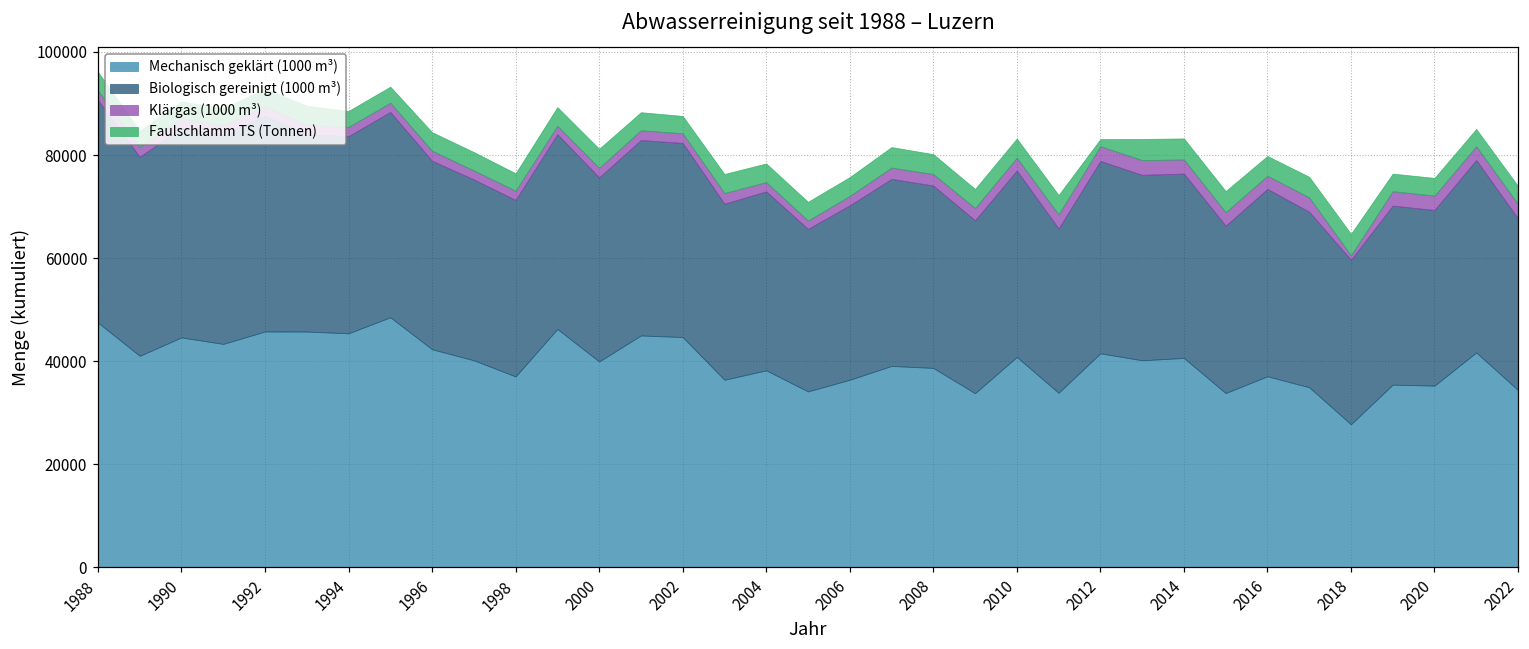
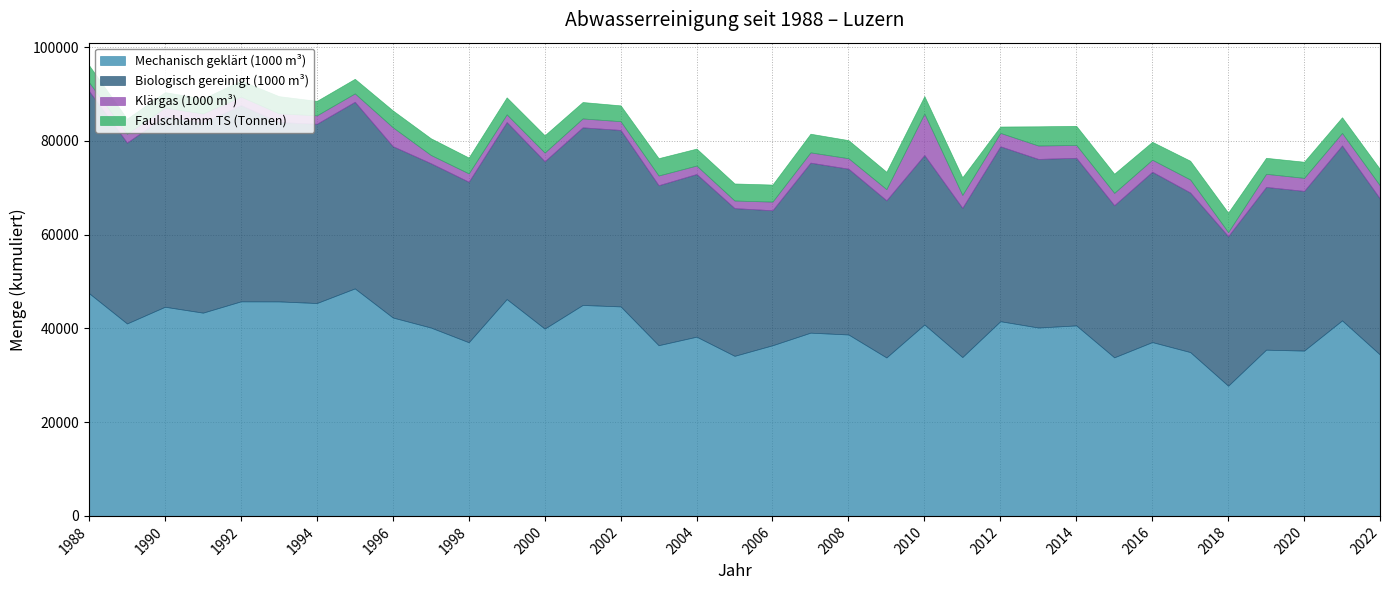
  {
    "Mechanisch geklärt (1000 m³)": {
      "1988": 48000,
      "1990": 45000,
      "1992": 46000,
      "1994": 45000,
      "1996": 42000,
      "1998": 37000,
      "2000": 40000,
      "2002": 45000,
      "2004": 38000,
      "2006": 36000,
      "2008": 39000,
      "2010": 41000,
      "2012": 42000,
      "2014": 41000,
      "2016": 37000,
      "2018": 28000,
      "2020": 35000,
      "2022": 34000
    },
    "Biologisch gereinigt (1000 m³)": {
      "1988": 43000,
      "1994": 38000,
      "1996": 37000,
      "1998": 34000,
      "2000": 36000,
      "2002": 38000,
      "2004": 35000,
-     "2006": 34000,
+     "2006": 29000,
      "2008": 35000,
      "2010": 36000,
      "2012": 37000,
      "2014": 36000,
      "2016": 36000,
      "2018": 32000,
      "2020": 34000,
      "2022": 33000
    },
    "Klärgas (1000 m³)": {
      "1988": 2000,
      "1994": 2000,
-     "1996": 2000,
+     "1996": 4000,
      "1998": 2000,
      "2000": 2000,
      "2002": 2000,
      "2004": 2000,
      "2006": 2000,
      "2008": 2000,
-     "2010": 2000,
+     "2010": 9000,
      "2012": 3000,
      "2014": 3000,
      "2016": 3000,
      "2018": 1000,
      "2020": 3000,
      "2022": 3000
    },
    "Faulschlamm TS (Tonnen)": {
      "1988": 4000,
      "1994": 3000,
      "1996": 4000,
      "1998": 3000,
      "2000": 4000,
      "2002": 3000,
      "2004": 4000,
      "2006": 4000,
      "2008": 4000,
      "2010": 4000,
      "2012": 1000,
      "2014": 4000,
      "2016": 4000,
      "2018": 4000,
      "2020": 3000,
      "2022": 4000
    }
  }
